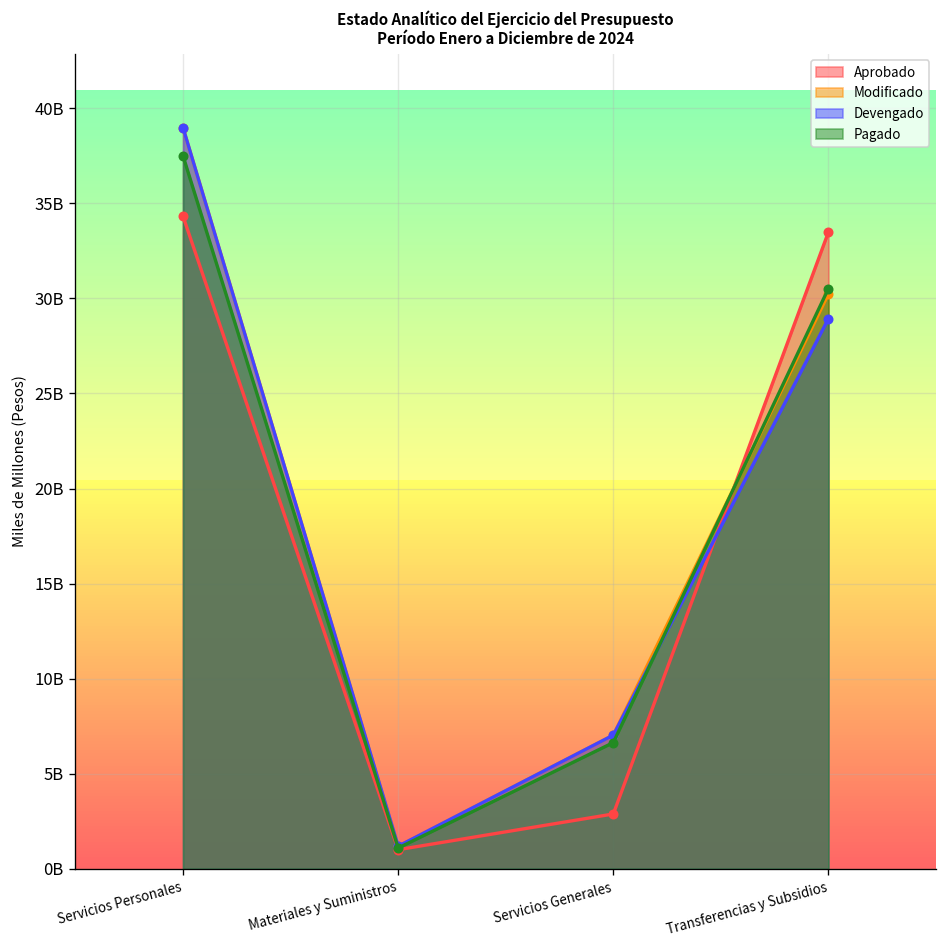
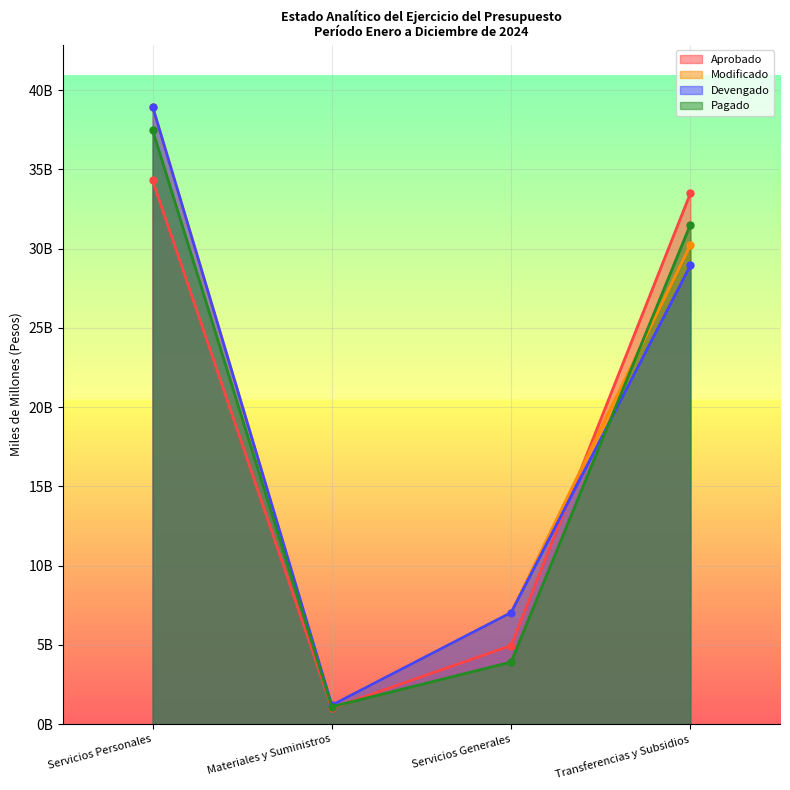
  {
    "Aprobado": {
      "Servicios Personales": 34300000000,
-     "Servicios Generales": 2900000000,
+     "Servicios Generales": 5000000000,
      "Transferencias y Subsidios": 33500000000
    },
    "Modificado": {
      "Transferencias y Subsidios": 30200000000
    },
    "Devengado": {
      "Transferencias y Subsidios": 28900000000
    },
    "Pagado": {
      "Servicios Personales": 37500000000,
-     "Servicios Generales": 6600000000,
-     "Transferencias y Subsidios": 30500000000
+     "Servicios Generales": 3900000000,
+     "Transferencias y Subsidios": 31500000000
    }
  }
